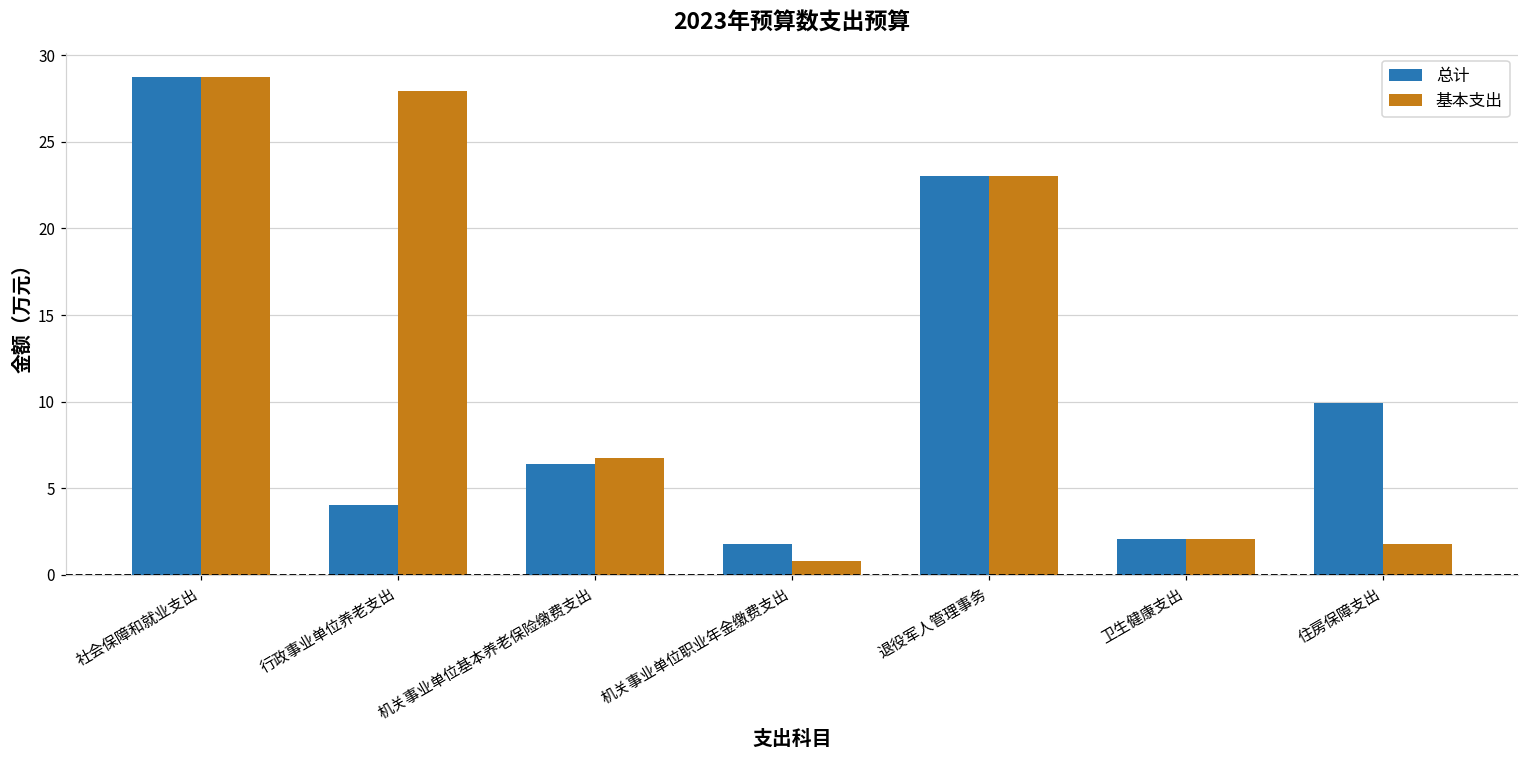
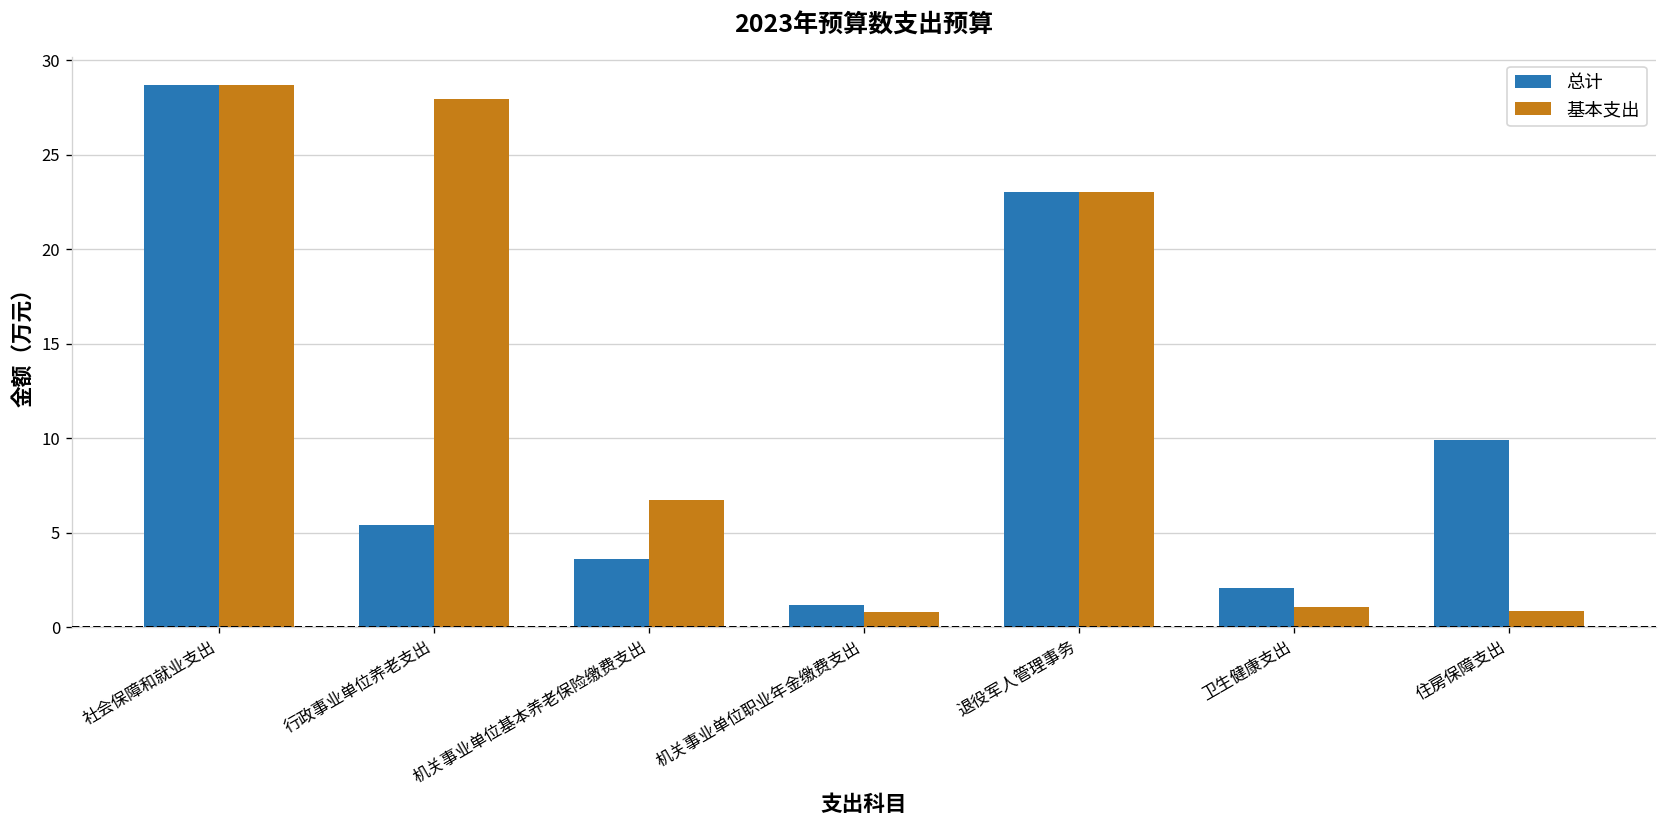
  {
    "总计": {
      "社会保障和就业支出": 28.7,
-     "行政事业单位养老支出": 4.1,
-     "机关事业单位基本养老保险缴费支出": 6.4,
-     "机关事业单位职业年金缴费支出": 1.8,
+     "行政事业单位养老支出": 5.4,
+     "机关事业单位基本养老保险缴费支出": 3.6,
+     "机关事业单位职业年金缴费支出": 1.2,
      "退役军人管理事务": 23.0,
      "卫生健康支出": 2.1,
      "住房保障支出": 9.9
    },
    "基本支出": {
      "社会保障和就业支出": 28.7,
      "行政事业单位养老支出": 27.9,
      "机关事业单位基本养老保险缴费支出": 6.7,
      "机关事业单位职业年金缴费支出": 0.8,
      "退役军人管理事务": 23.0,
-     "卫生健康支出": 2.1,
-     "住房保障支出": 1.8
+     "卫生健康支出": 1.1,
+     "住房保障支出": 0.8
    }
  }
